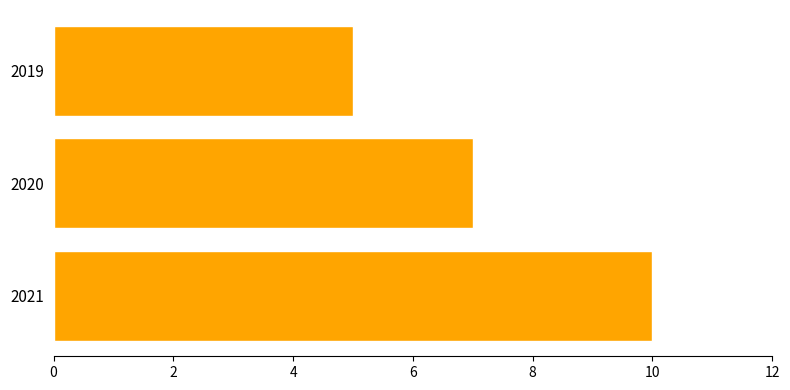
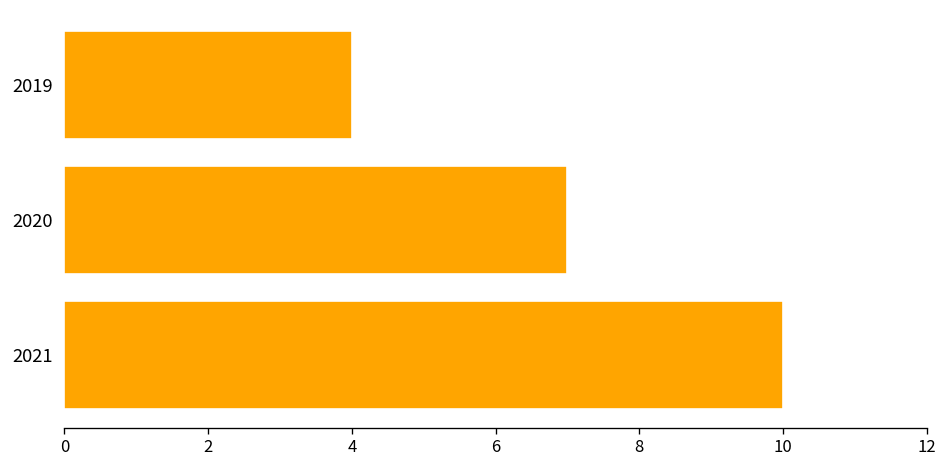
  {
-   "2019": 5,
+   "2019": 4,
    "2020": 7,
    "2021": 10
  }
